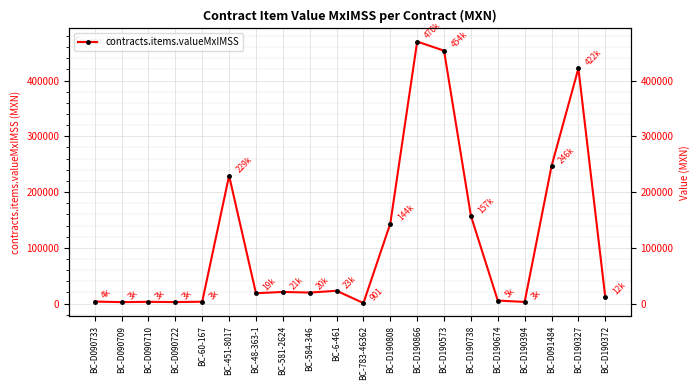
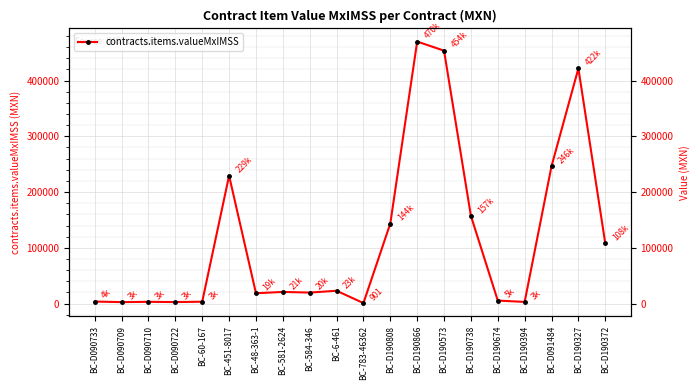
  {
    "BC-D090733": "4k",
    "BC-D090709": "3k",
    "BC-D090710": "3k",
    "BC-D090722": "3k",
    "BC-60-167": "3k",
    "BC-451-8017": "229k",
    "BC-48-363-1": "19k",
    "BC-581-2624": "21k",
    "BC-584-346": "20k",
    "BC-6-461": "23k",
    "BC-783-46362": "901",
    "BC-D190808": "144k",
    "BC-D190866": "470k",
    "BC-D190573": "454k",
    "BC-D190738": "157k",
    "BC-D190674": "5k",
    "BC-D190394": "3k",
    "BC-D091484": "246k",
    "BC-D190327": "422k",
-   "BC-D190372": "12k"
+   "BC-D190372": "108k"
  }
